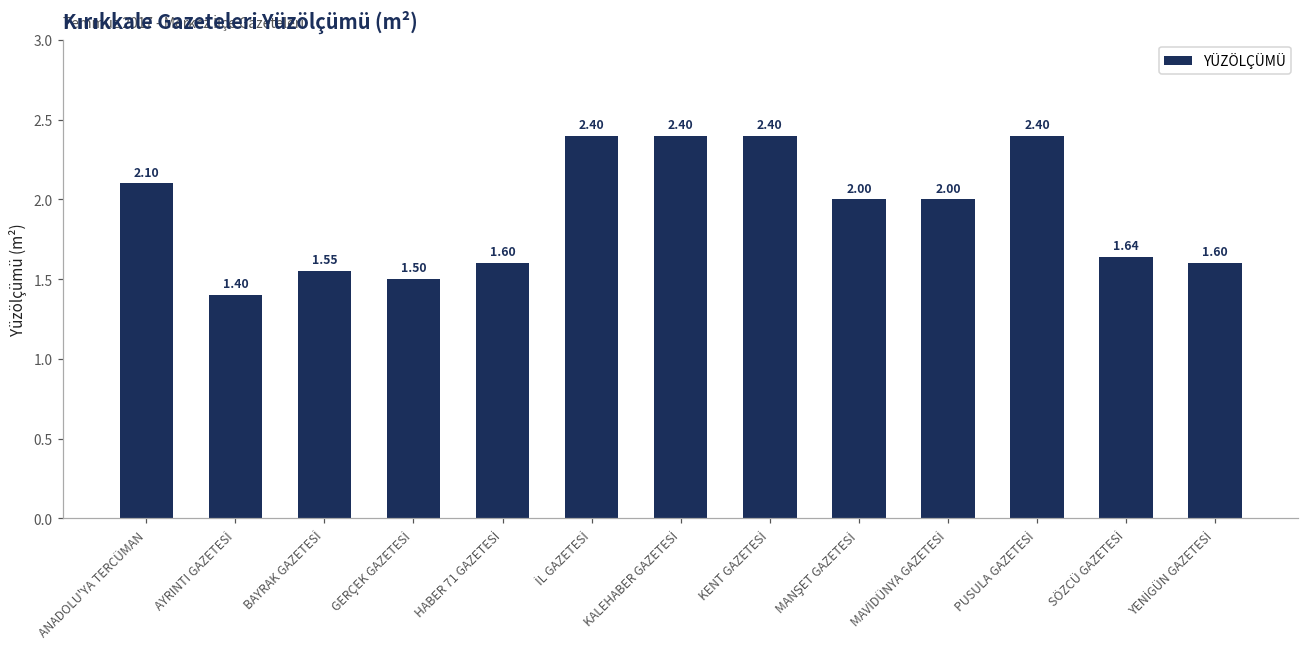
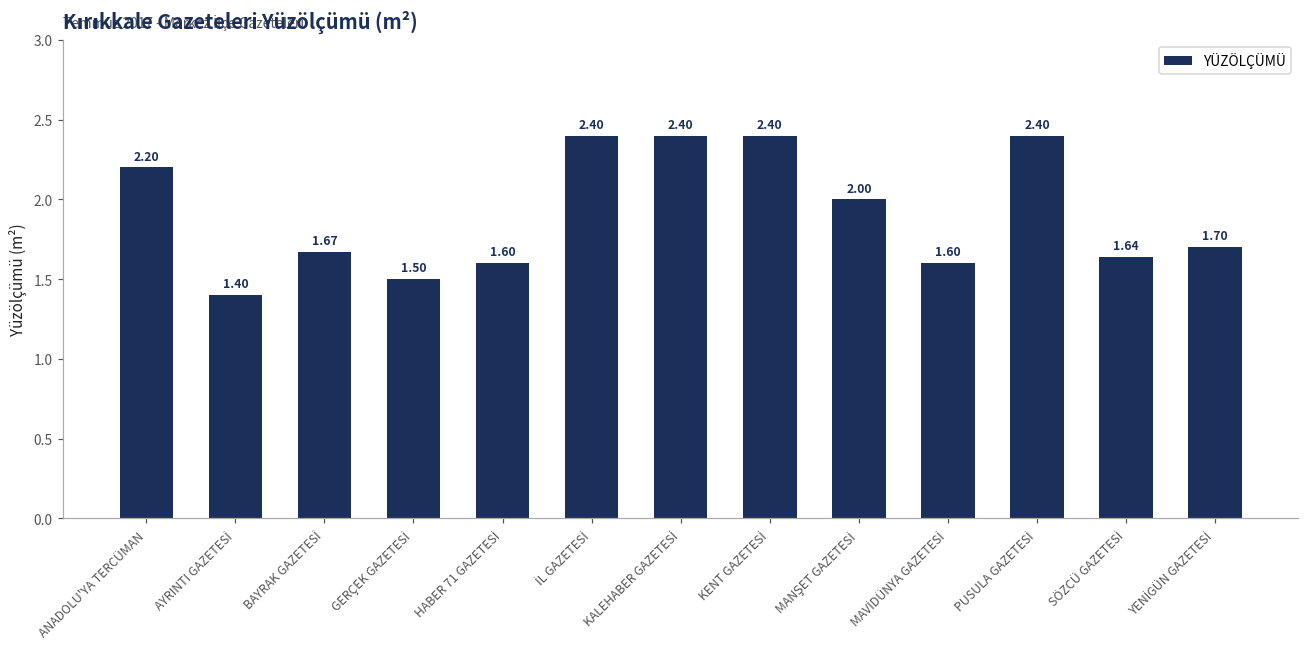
  {
-   "ANADOLU'YA TERCÜMAN": 2.10,
+   "ANADOLU'YA TERCÜMAN": 2.20,
    "AYRINTI GAZETESİ": 1.40,
-   "BAYRAK GAZETESİ": 1.55,
+   "BAYRAK GAZETESİ": 1.67,
    "GERÇEK GAZETESİ": 1.50,
    "HABER 71 GAZETESİ": 1.60,
    "İL GAZETESİ": 2.40,
    "KALEHABER GAZETESİ": 2.40,
    "KENT GAZETESİ": 2.40,
    "MANŞET GAZETESİ": 2.00,
-   "MAVİDÜNYA GAZETESİ": 2.00,
+   "MAVİDÜNYA GAZETESİ": 1.60,
    "PUSULA GAZETESİ": 2.40,
    "SÖZCÜ GAZETESİ": 1.64,
-   "YENİGÜN GAZETESİ": 1.60
+   "YENİGÜN GAZETESİ": 1.70
  }
